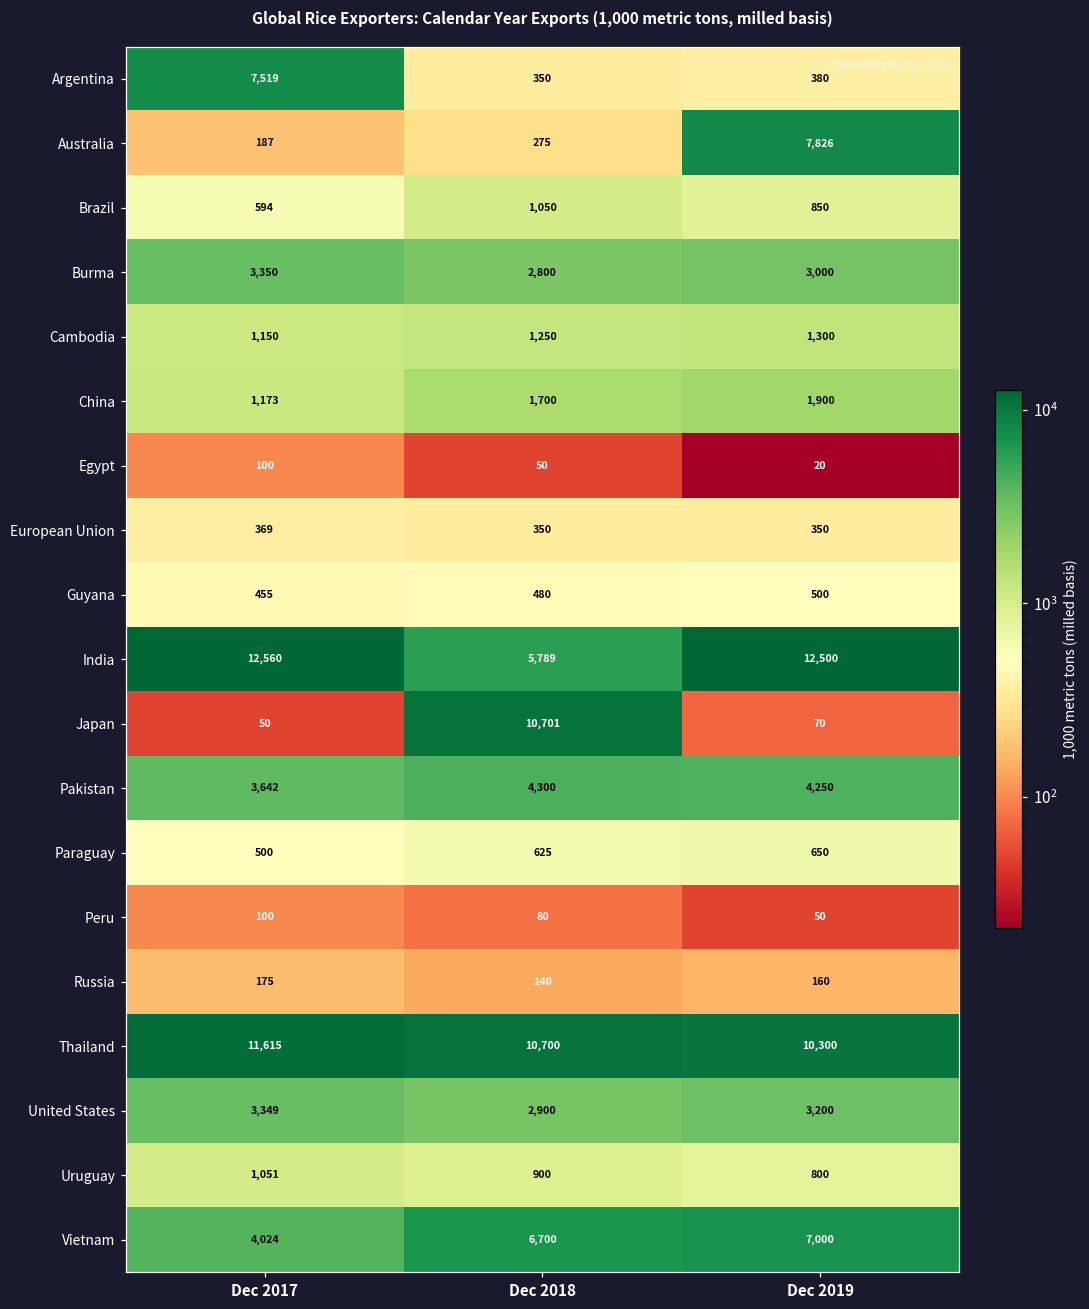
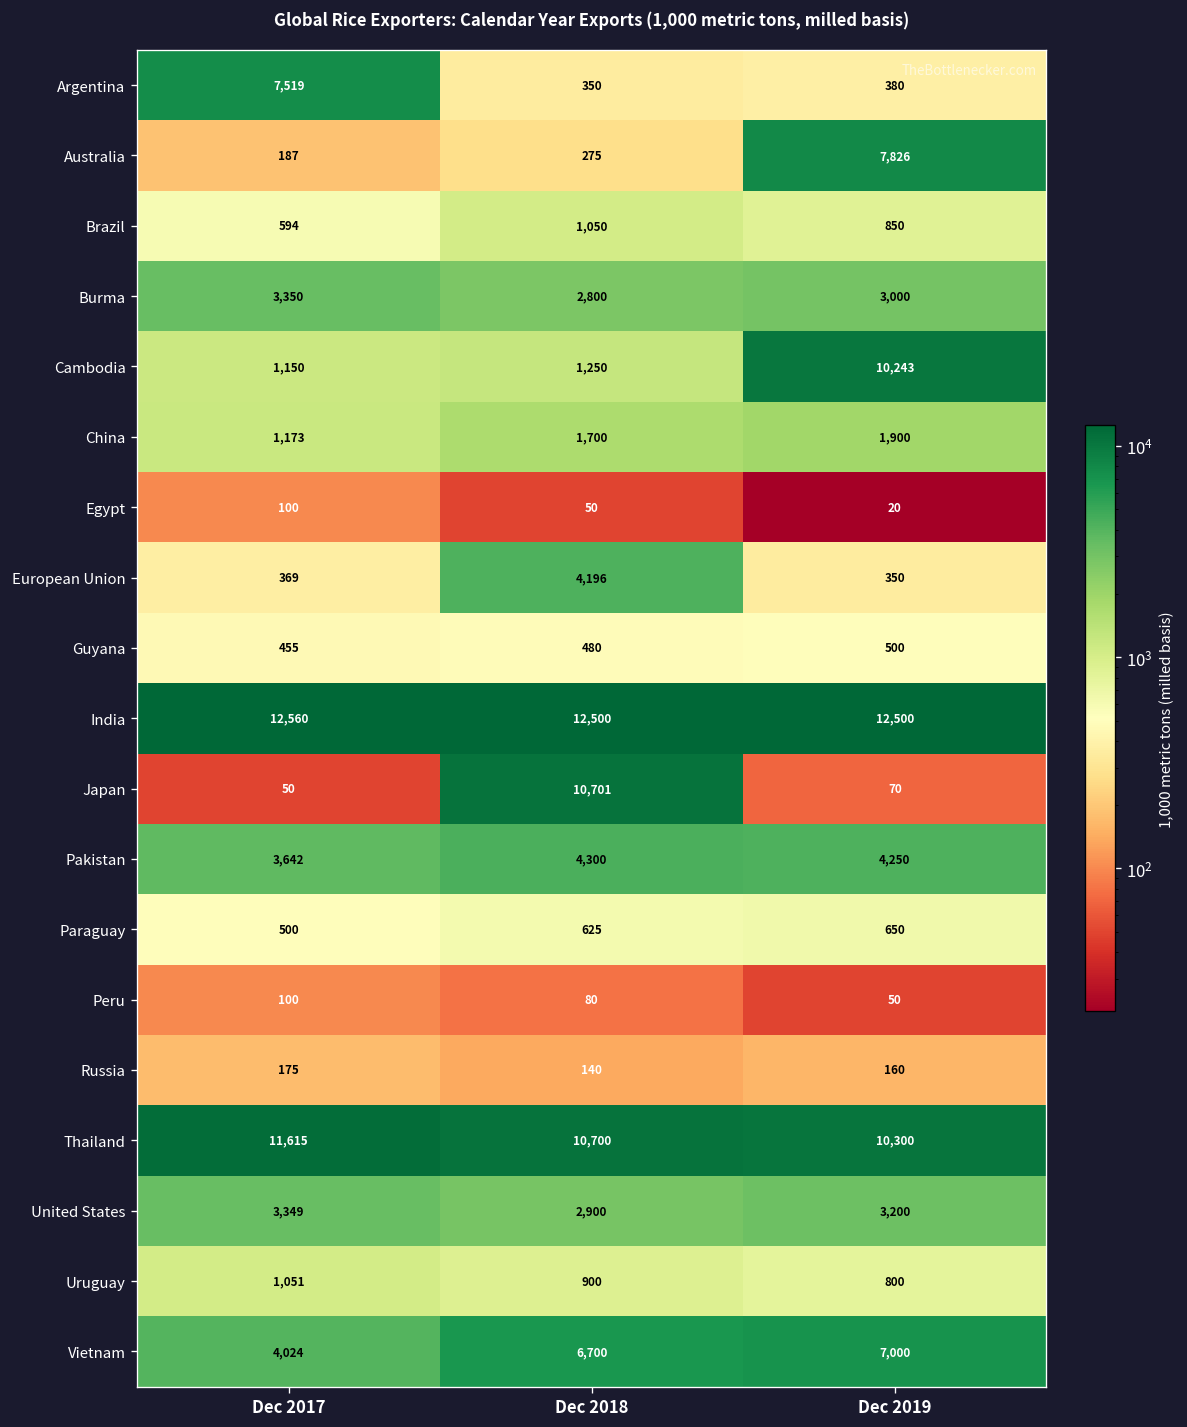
  {
    "Argentina": {
      "Dec 2017": "7,519",
      "Dec 2018": "350"
    },
    "Australia": {
      "Dec 2017": "187",
      "Dec 2018": "275",
      "Dec 2019": "7,826"
    },
    "Brazil": {
      "Dec 2017": "594",
      "Dec 2018": "1,050",
      "Dec 2019": "850"
    },
    "Burma": {
      "Dec 2017": "3,350",
      "Dec 2018": "2,800",
      "Dec 2019": "3,000"
    },
    "Cambodia": {
      "Dec 2017": "1,150",
      "Dec 2018": "1,250",
-     "Dec 2019": "1,300"
+     "Dec 2019": "10,243"
    },
    "China": {
      "Dec 2017": "1,173",
      "Dec 2018": "1,700",
      "Dec 2019": "1,900"
    },
    "Egypt": {
      "Dec 2017": "100",
      "Dec 2018": "50",
      "Dec 2019": "20"
    },
    "European Union": {
      "Dec 2017": "369",
-     "Dec 2018": "350",
+     "Dec 2018": "4,196",
      "Dec 2019": "350"
    },
    "Guyana": {
      "Dec 2017": "455",
      "Dec 2018": "480",
      "Dec 2019": "500"
    },
    "India": {
      "Dec 2017": "12,560",
-     "Dec 2018": "5,789",
+     "Dec 2018": "12,500",
      "Dec 2019": "12,500"
    },
    "Japan": {
      "Dec 2017": "50",
      "Dec 2018": "10,701",
      "Dec 2019": "70"
    },
    "Pakistan": {
      "Dec 2017": "3,642",
      "Dec 2018": "4,300",
      "Dec 2019": "4,250"
    },
    "Paraguay": {
      "Dec 2017": "500",
      "Dec 2018": "625",
      "Dec 2019": "650"
    },
    "Peru": {
      "Dec 2017": "100",
      "Dec 2018": "80",
      "Dec 2019": "50"
    },
    "Russia": {
      "Dec 2017": "175",
      "Dec 2018": "140",
      "Dec 2019": "160"
    },
    "Thailand": {
      "Dec 2017": "11,615",
      "Dec 2018": "10,700",
      "Dec 2019": "10,300"
    },
    "United States": {
      "Dec 2017": "3,349",
      "Dec 2018": "2,900",
      "Dec 2019": "3,200"
    },
    "Uruguay": {
      "Dec 2017": "1,051",
      "Dec 2018": "900",
      "Dec 2019": "800"
    },
    "Vietnam": {
      "Dec 2017": "4,024",
      "Dec 2018": "6,700",
      "Dec 2019": "7,000"
    }
  }
